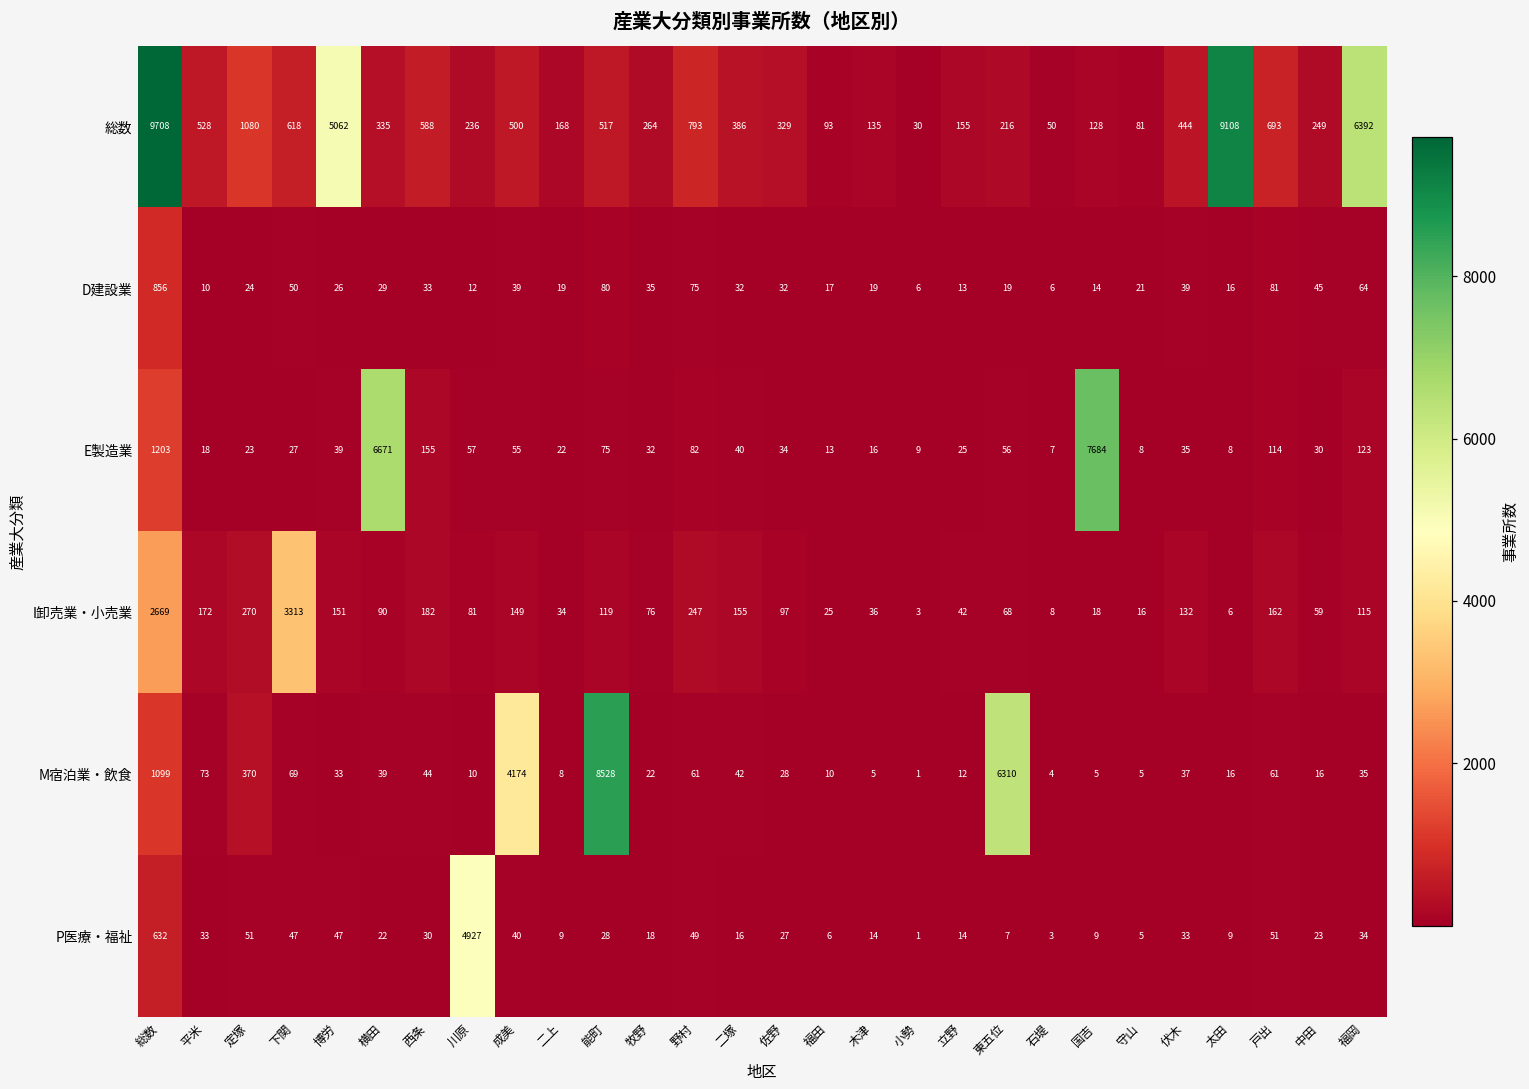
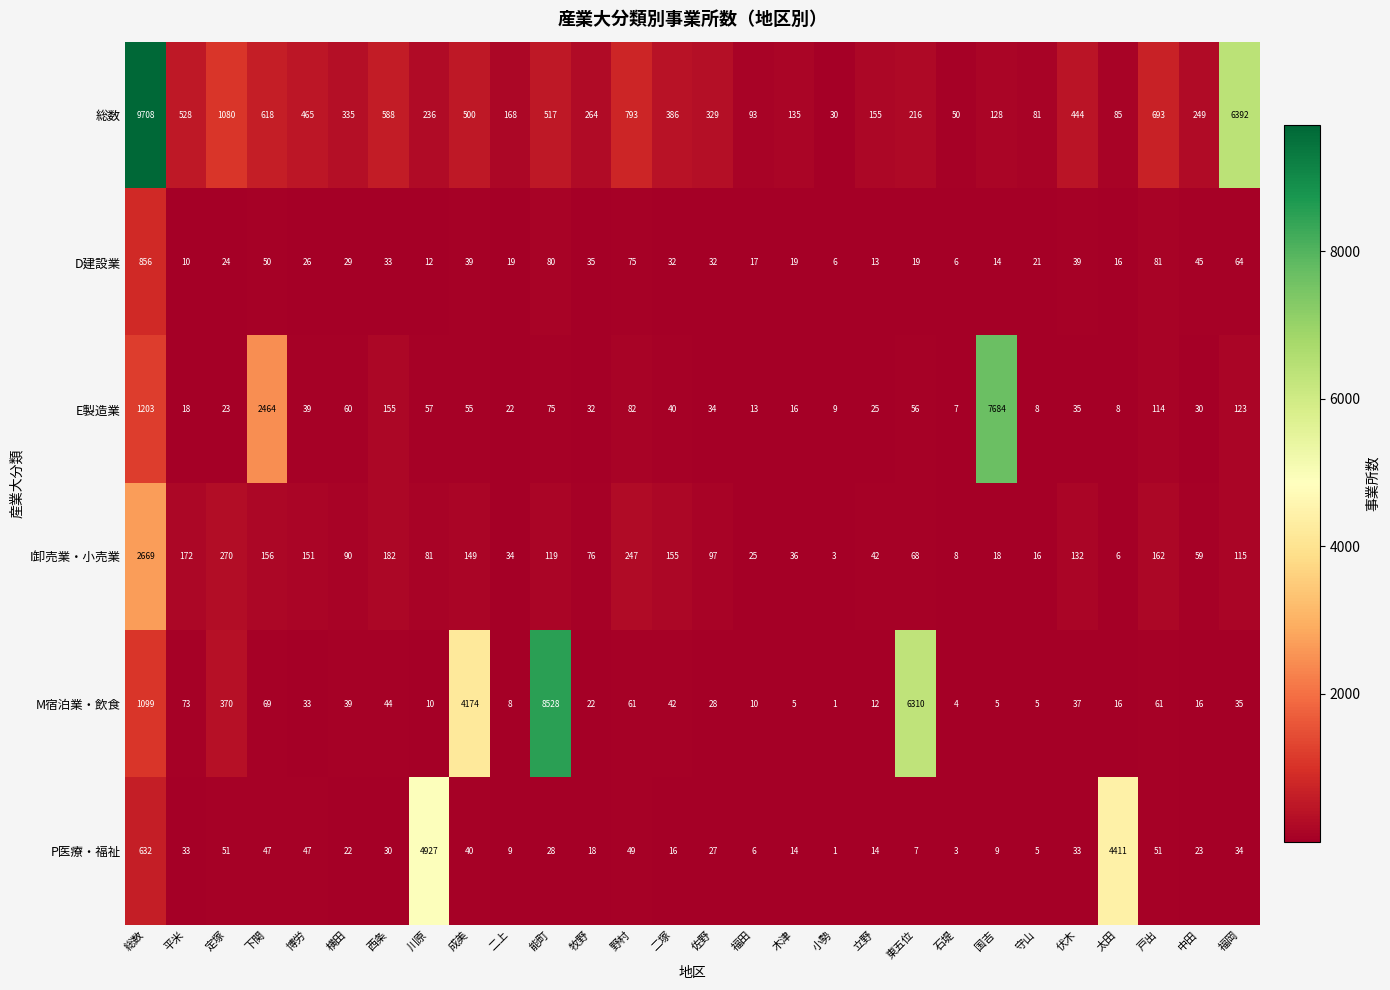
  {
    "総数": {
      "総数": 9708,
      "平米": 528,
      "定塚": 1080,
      "下関": 618,
-     "博労": 5062,
+     "博労": 465,
      "横田": 335,
      "西条": 588,
      "川原": 236,
      "成美": 500,
      "二上": 168,
      "能町": 517,
      "牧野": 264,
      "野村": 793,
      "二塚": 386,
      "佐野": 329,
      "福田": 93,
      "木津": 135,
      "小勢": 30,
      "立野": 155,
      "東五位": 216,
      "石堤": 50,
      "国吉": 128,
      "守山": 81,
      "伏木": 444,
-     "太田": 9108,
+     "太田": 85,
      "戸出": 693,
      "中田": 249,
      "福岡": 6392
    },
    "D建設業": {
      "総数": 856,
      "平米": 10,
      "定塚": 24,
      "下関": 50,
      "博労": 26,
      "横田": 29,
      "西条": 33,
      "川原": 12,
      "成美": 39,
      "二上": 19,
      "能町": 80,
      "牧野": 35,
      "野村": 75,
      "二塚": 32,
      "佐野": 32,
      "福田": 17,
      "木津": 19,
      "小勢": 6,
      "立野": 13,
      "東五位": 19,
      "石堤": 6,
      "国吉": 14,
      "守山": 21,
      "伏木": 39,
      "太田": 16,
      "戸出": 81,
      "中田": 45,
      "福岡": 64
    },
    "E製造業": {
      "総数": 1203,
      "平米": 18,
      "定塚": 23,
-     "下関": 27,
+     "下関": 2464,
      "博労": 39,
-     "横田": 6671,
+     "横田": 60,
      "西条": 155,
      "川原": 57,
      "成美": 55,
      "二上": 22,
      "能町": 75,
      "牧野": 32,
      "野村": 82,
      "二塚": 40,
      "佐野": 34,
      "福田": 13,
      "木津": 16,
      "小勢": 9,
      "立野": 25,
      "東五位": 56,
      "石堤": 7,
      "国吉": 7684,
      "守山": 8,
      "伏木": 35,
      "太田": 8,
      "戸出": 114,
      "中田": 30,
      "福岡": 123
    },
    "I卸売業・小売業": {
      "総数": 2669,
      "平米": 172,
      "定塚": 270,
-     "下関": 3313,
+     "下関": 156,
      "博労": 151,
      "横田": 90,
      "西条": 182,
      "川原": 81,
      "成美": 149,
      "二上": 34,
      "能町": 119,
      "牧野": 76,
      "野村": 247,
      "二塚": 155,
      "佐野": 97,
      "福田": 25,
      "木津": 36,
      "小勢": 3,
      "立野": 42,
      "東五位": 68,
      "石堤": 8,
      "国吉": 18,
      "守山": 16,
      "伏木": 132,
      "太田": 6,
      "戸出": 162,
      "中田": 59,
      "福岡": 115
    },
    "M宿泊業・飲食": {
      "総数": 1099,
      "平米": 73,
      "定塚": 370,
      "下関": 69,
      "博労": 33,
      "横田": 39,
      "西条": 44,
      "川原": 10,
      "成美": 4174,
      "二上": 8,
      "能町": 8528,
      "牧野": 22,
      "野村": 61,
      "二塚": 42,
      "佐野": 28,
      "福田": 10,
      "木津": 5,
      "小勢": 1,
      "立野": 12,
      "東五位": 6310,
      "石堤": 4,
      "国吉": 5,
      "守山": 5,
      "伏木": 37,
      "太田": 16,
      "戸出": 61,
      "中田": 16,
      "福岡": 35
    },
    "P医療・福祉": {
      "総数": 632,
      "平米": 33,
      "定塚": 51,
      "下関": 47,
      "博労": 47,
      "横田": 22,
      "西条": 30,
      "川原": 4927,
      "成美": 40,
      "二上": 9,
      "能町": 28,
      "牧野": 18,
      "野村": 49,
      "二塚": 16,
      "佐野": 27,
      "福田": 6,
      "木津": 14,
      "小勢": 1,
      "立野": 14,
      "東五位": 7,
      "石堤": 3,
      "国吉": 9,
      "守山": 5,
      "伏木": 33,
-     "太田": 9,
+     "太田": 4411,
      "戸出": 51,
      "中田": 23,
      "福岡": 34
    }
  }
